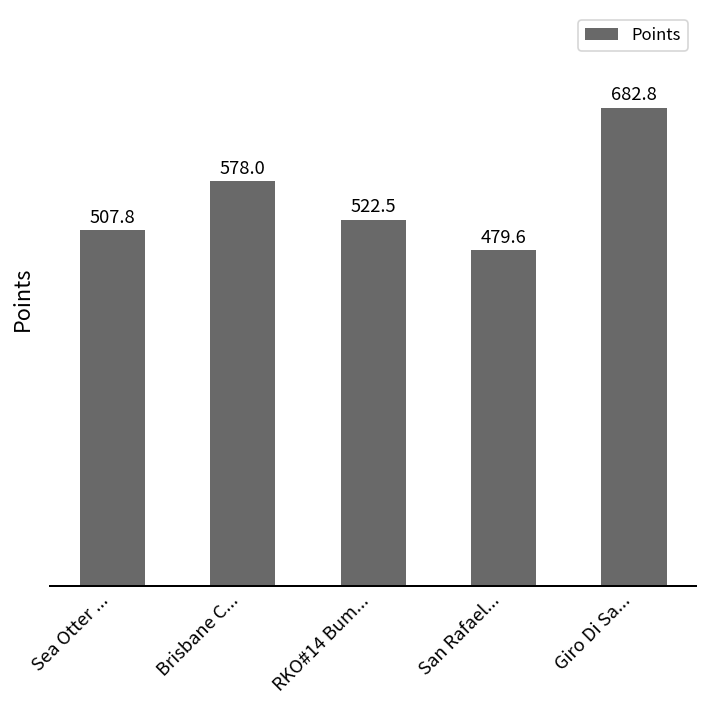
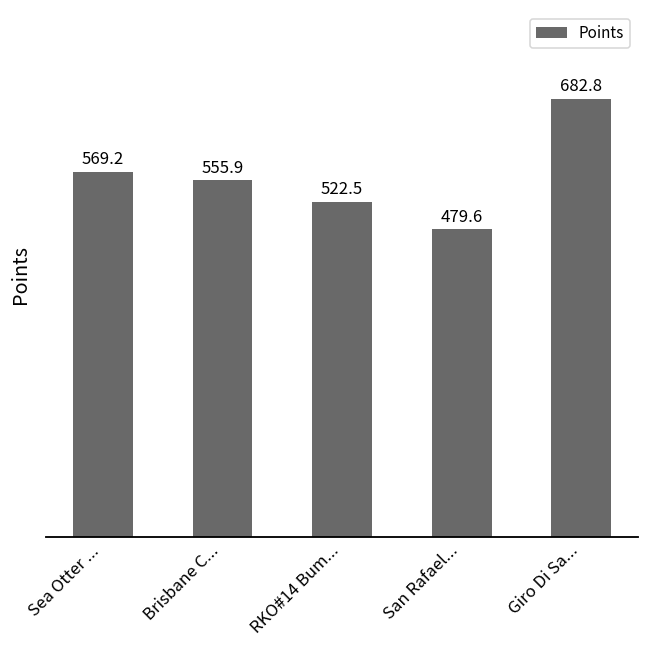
  {
-   "Sea Otter ...": 507.8,
-   "Brisbane C...": 578.0,
+   "Sea Otter ...": 569.2,
+   "Brisbane C...": 555.9,
    "RKO#14 Bum...": 522.5,
    "San Rafael...": 479.6,
    "Giro Di Sa...": 682.8
  }
